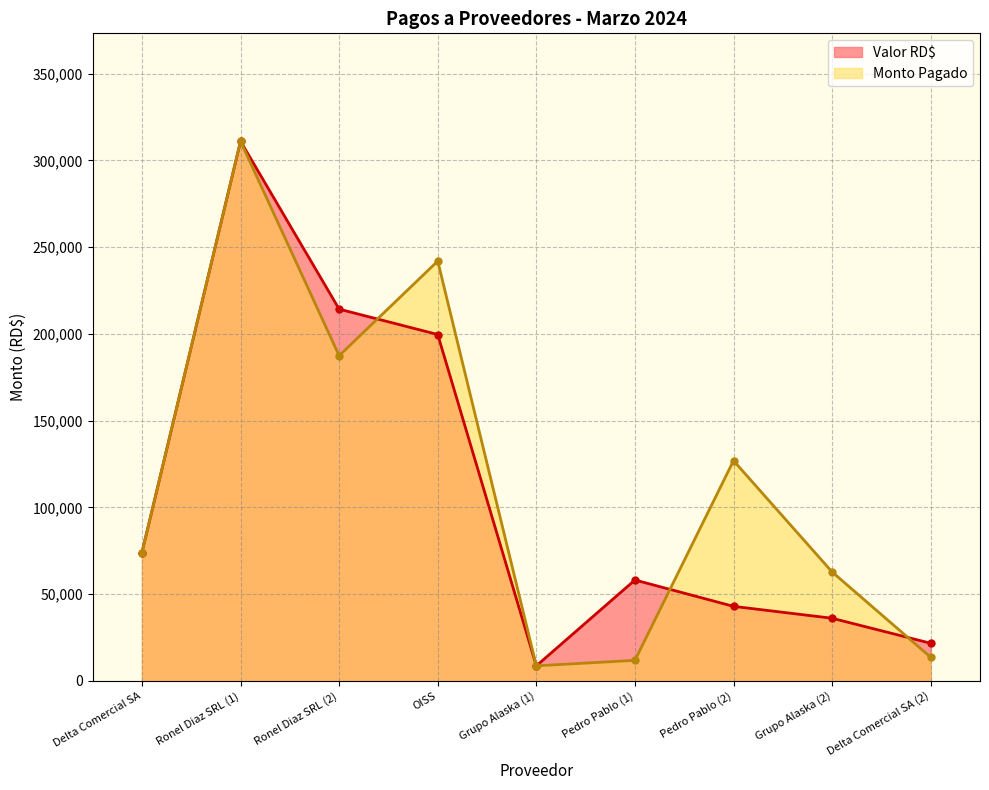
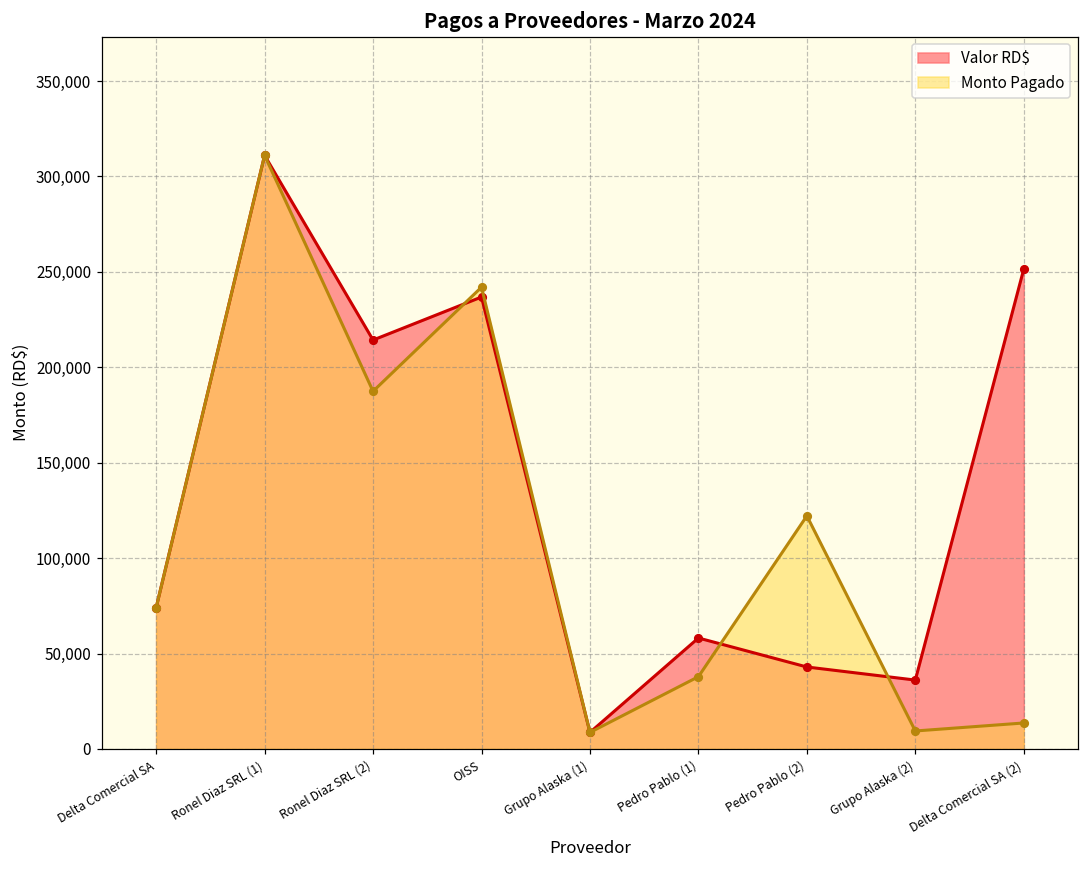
  {
    "Valor RD$": {
      "Ronel Diaz SRL (2)": "214,000",
-     "OISS": "200,000",
+     "OISS": "237,000",
      "Pedro Pablo (1)": "58,000",
      "Pedro Pablo (2)": "43,000",
      "Grupo Alaska (2)": "36,000",
-     "Delta Comercial SA (2)": "22,000"
+     "Delta Comercial SA (2)": "251,000"
    },
    "Monto Pagado": {
      "Ronel Diaz SRL (2)": "187,000",
      "OISS": "242,000",
-     "Pedro Pablo (1)": "12,000",
-     "Pedro Pablo (2)": "127,000",
-     "Grupo Alaska (2)": "63,000",
+     "Pedro Pablo (1)": "38,000",
+     "Pedro Pablo (2)": "122,000",
+     "Grupo Alaska (2)": "9,000",
      "Delta Comercial SA (2)": "14,000"
    }
  }
